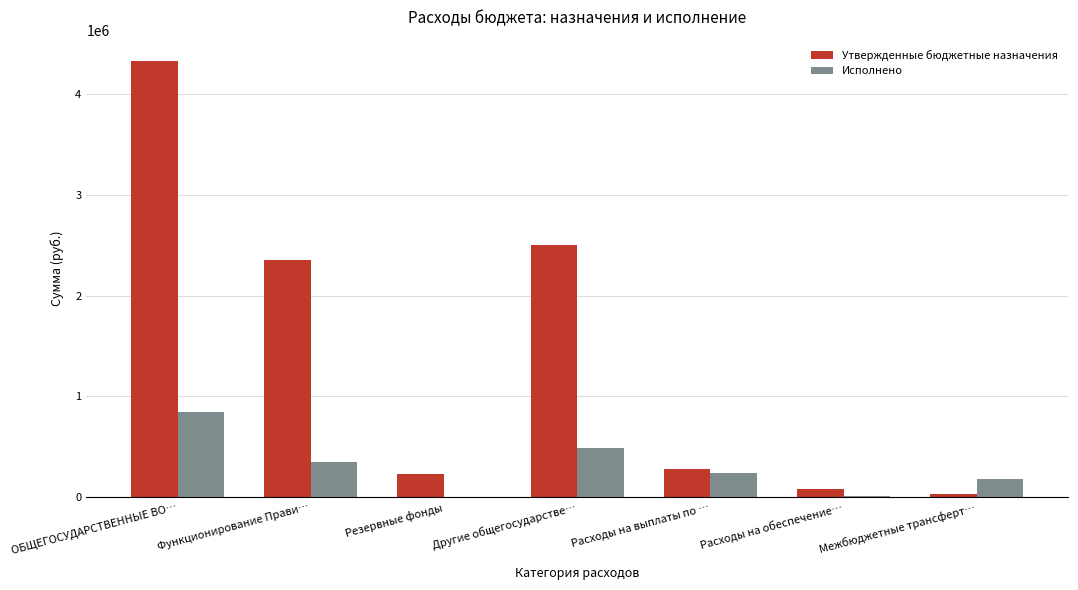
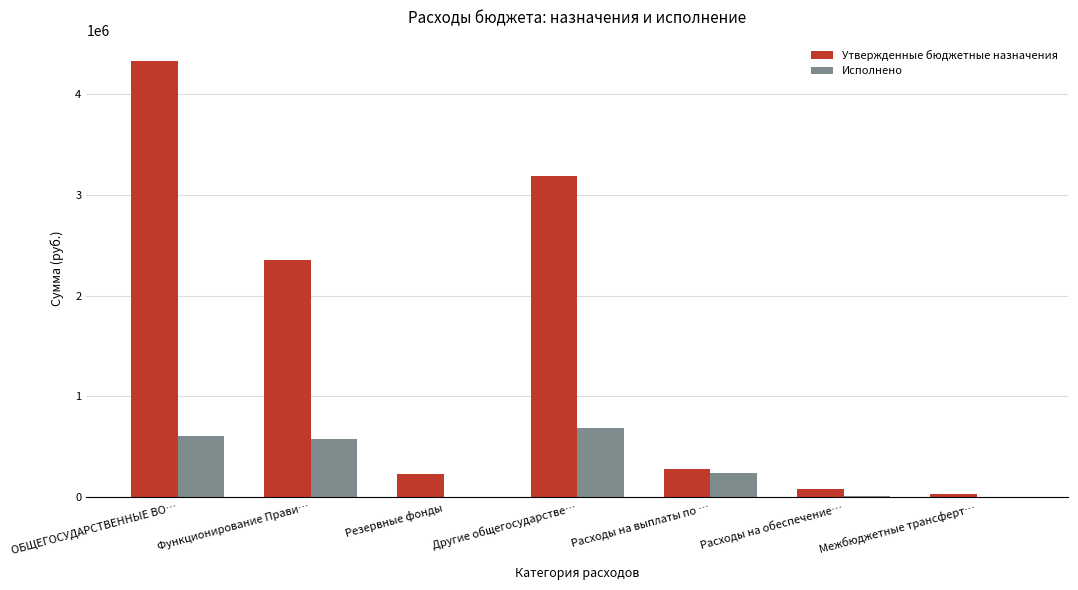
  {
    "Утвержденные бюджетные назначения": {
      "ОБЩЕГОСУДАРСТВЕННЫЕ ВО…": 4330000,
      "Функционирование Прави…": 2360000,
      "Резервные фонды": 230000,
-     "Другие общегосударстве…": 2510000,
+     "Другие общегосударстве…": 3190000,
      "Расходы на выплаты по …": 270000,
      "Расходы на обеспечение…": 90000,
      "Межбюджетные трансферт…": 30000
    },
    "Исполнено": {
-     "ОБЩЕГОСУДАРСТВЕННЫЕ ВО…": 850000,
-     "Функционирование Прави…": 350000,
+     "ОБЩЕГОСУДАРСТВЕННЫЕ ВО…": 610000,
+     "Функционирование Прави…": 580000,
      "Резервные фонды": 0,
-     "Другие общегосударстве…": 490000,
+     "Другие общегосударстве…": 690000,
      "Расходы на выплаты по …": 240000,
-     "Межбюджетные трансферт…": 180000
+     "Межбюджетные трансферт…": 0
    }
  }
